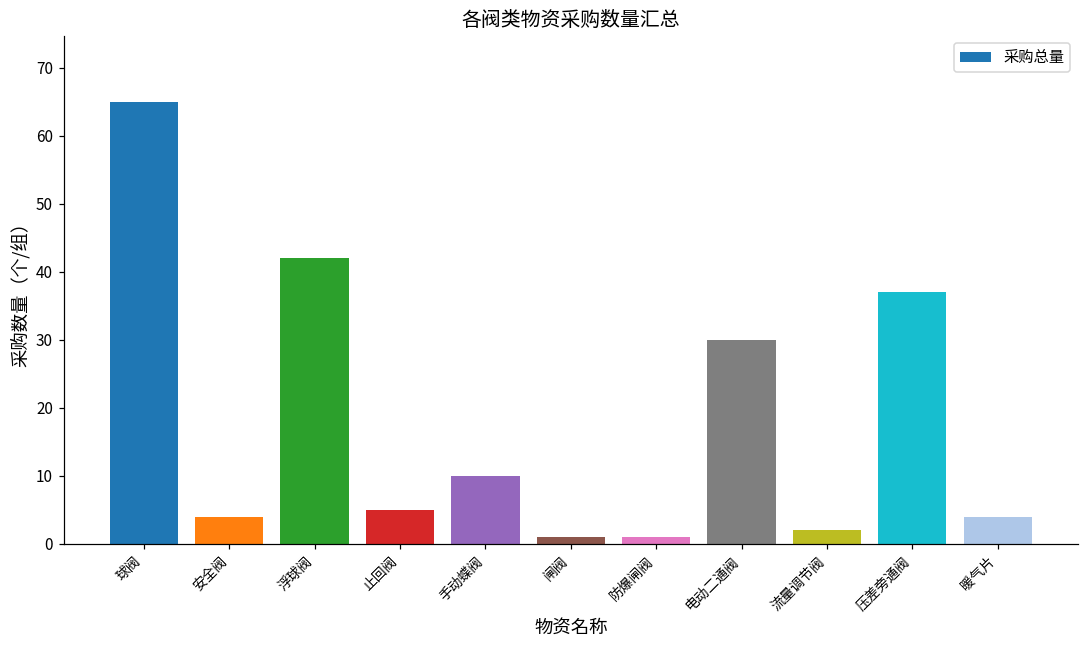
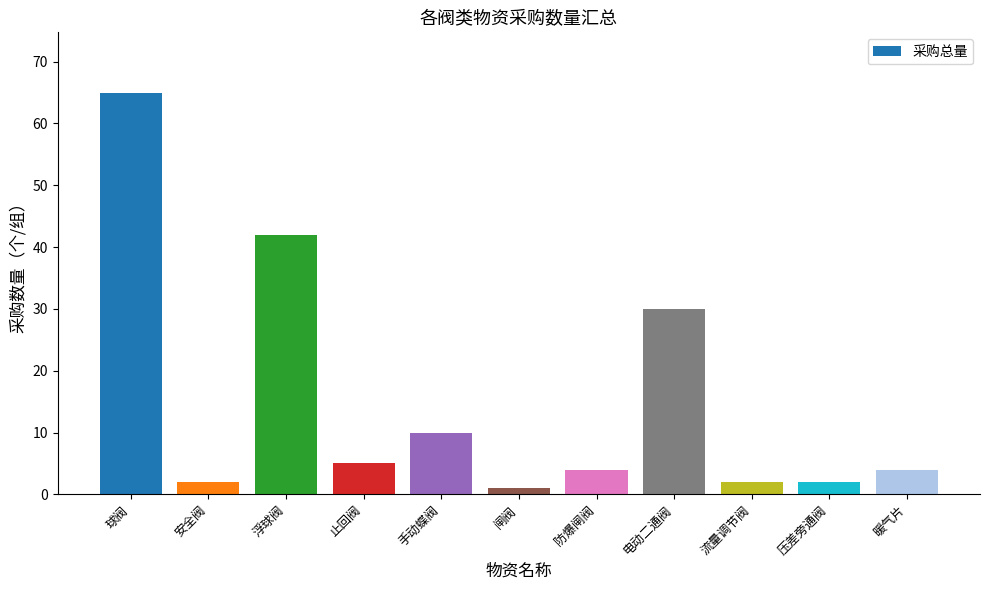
  {
    "球阀": 65,
-   "安全阀": 4,
+   "安全阀": 2,
    "浮球阀": 42,
    "止回阀": 5,
    "手动蝶阀": 10,
    "闸阀": 1,
-   "防爆闸阀": 1,
+   "防爆闸阀": 4,
    "电动二通阀": 30,
    "流量调节阀": 2,
-   "压差旁通阀": 37,
+   "压差旁通阀": 2,
    "暖气片": 4
  }
